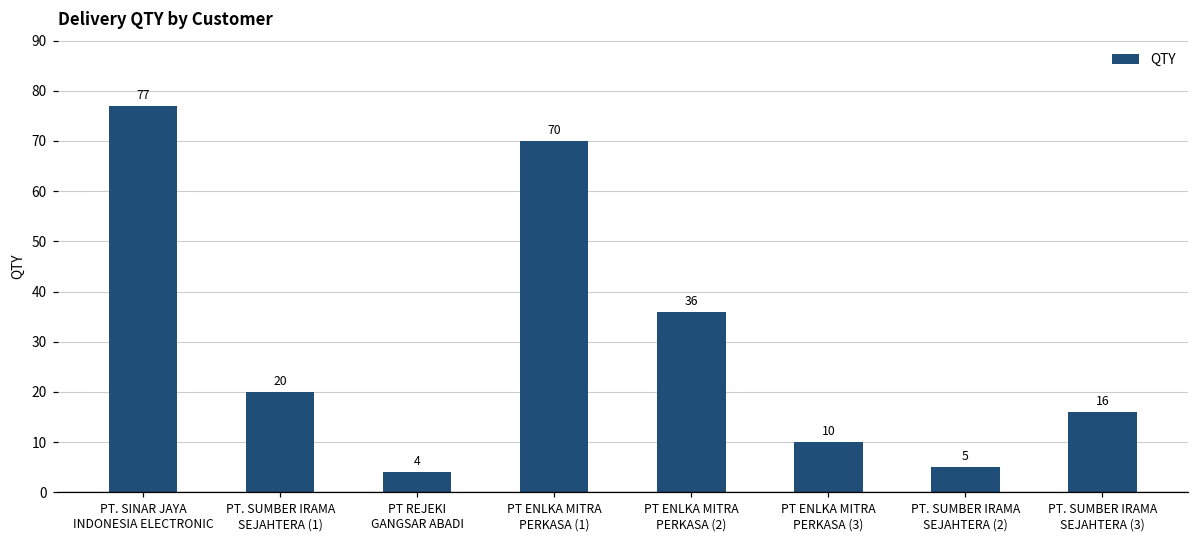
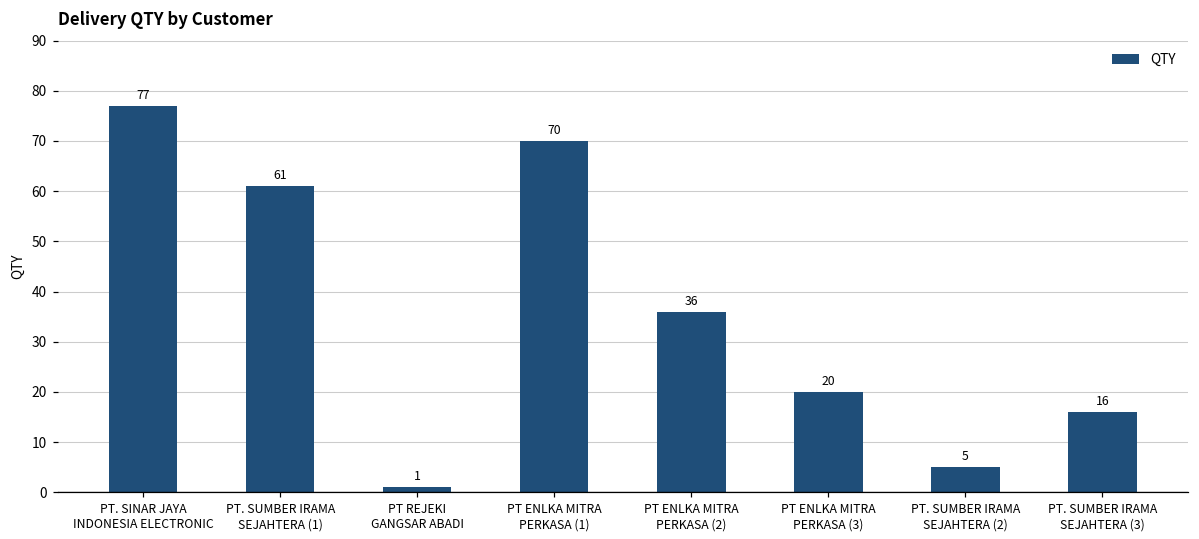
  {
    "PT. SINAR JAYA INDONESIA ELECTRONIC": 77,
-   "PT. SUMBER IRAMA SEJAHTERA (1)": 20,
-   "PT REJEKI GANGSAR ABADI": 4,
+   "PT. SUMBER IRAMA SEJAHTERA (1)": 61,
+   "PT REJEKI GANGSAR ABADI": 1,
    "PT ENLKA MITRA PERKASA (1)": 70,
    "PT ENLKA MITRA PERKASA (2)": 36,
-   "PT ENLKA MITRA PERKASA (3)": 10,
+   "PT ENLKA MITRA PERKASA (3)": 20,
    "PT. SUMBER IRAMA SEJAHTERA (2)": 5,
    "PT. SUMBER IRAMA SEJAHTERA (3)": 16
  }
